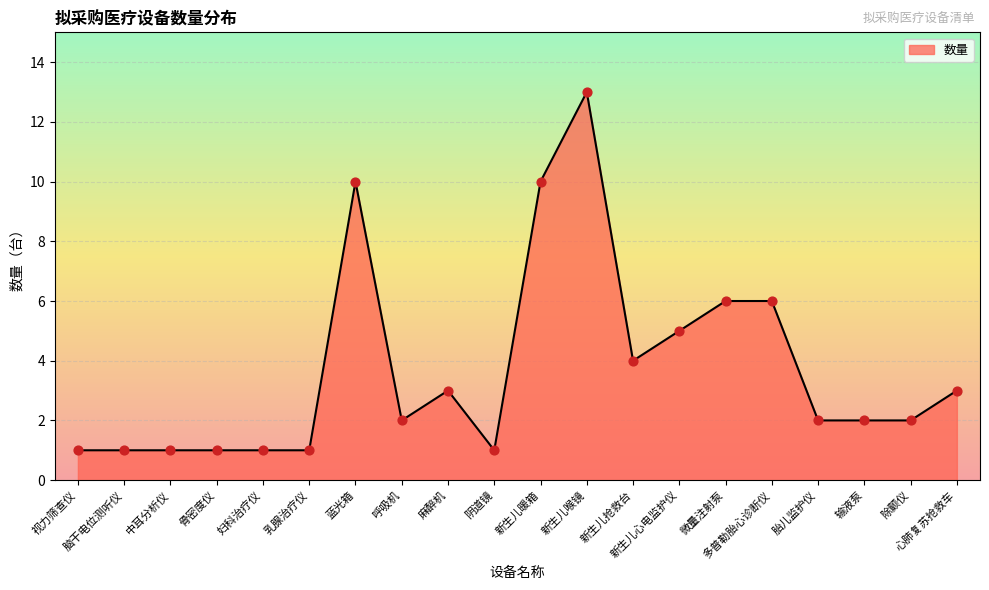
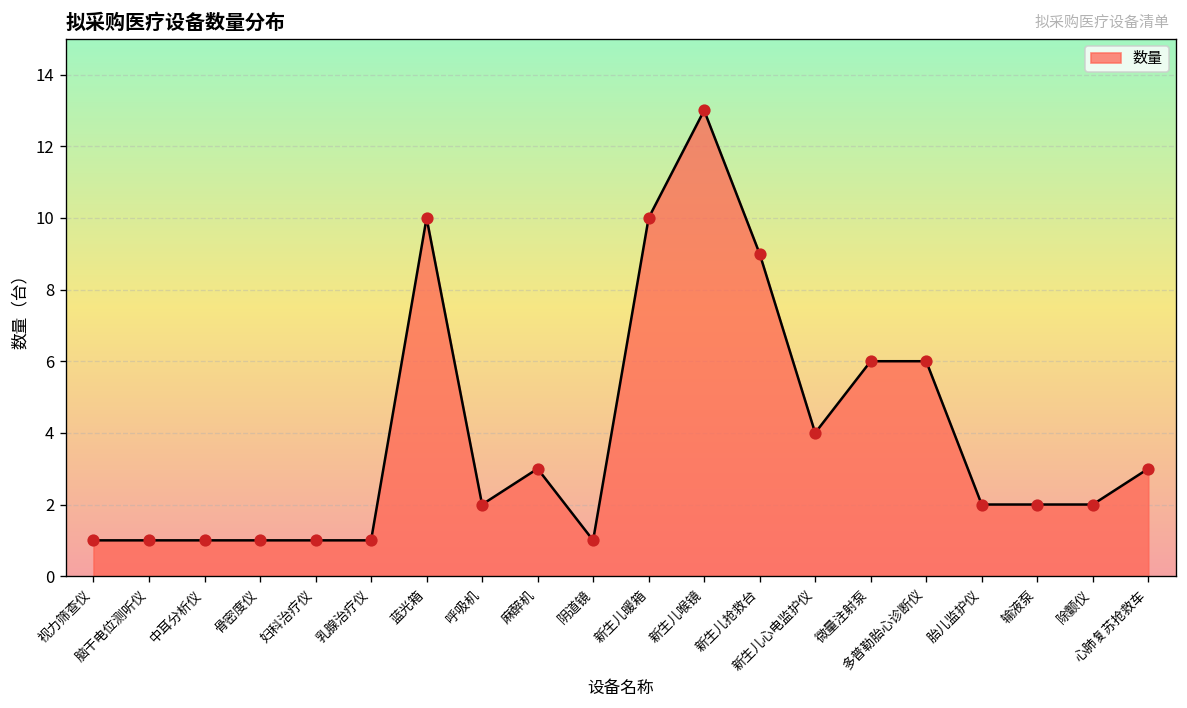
  {
    "视力筛查仪": 1,
    "脑干电位测听仪": 1,
    "中耳分析仪": 1,
    "骨密度仪": 1,
    "妇科治疗仪": 1,
    "乳腺治疗仪": 1,
    "蓝光箱": 10,
    "呼吸机": 2,
    "麻醉机": 3,
    "阴道镜": 1,
    "新生儿暖箱": 10,
    "新生儿喉镜": 13,
-   "新生儿抢救台": 4,
-   "新生儿心电监护仪": 5,
+   "新生儿抢救台": 9,
+   "新生儿心电监护仪": 4,
    "微量注射泵": 6,
    "多普勒胎心诊断仪": 6,
    "胎儿监护仪": 2,
    "输液泵": 2,
    "除颤仪": 2,
    "心肺复苏抢救车": 3
  }
